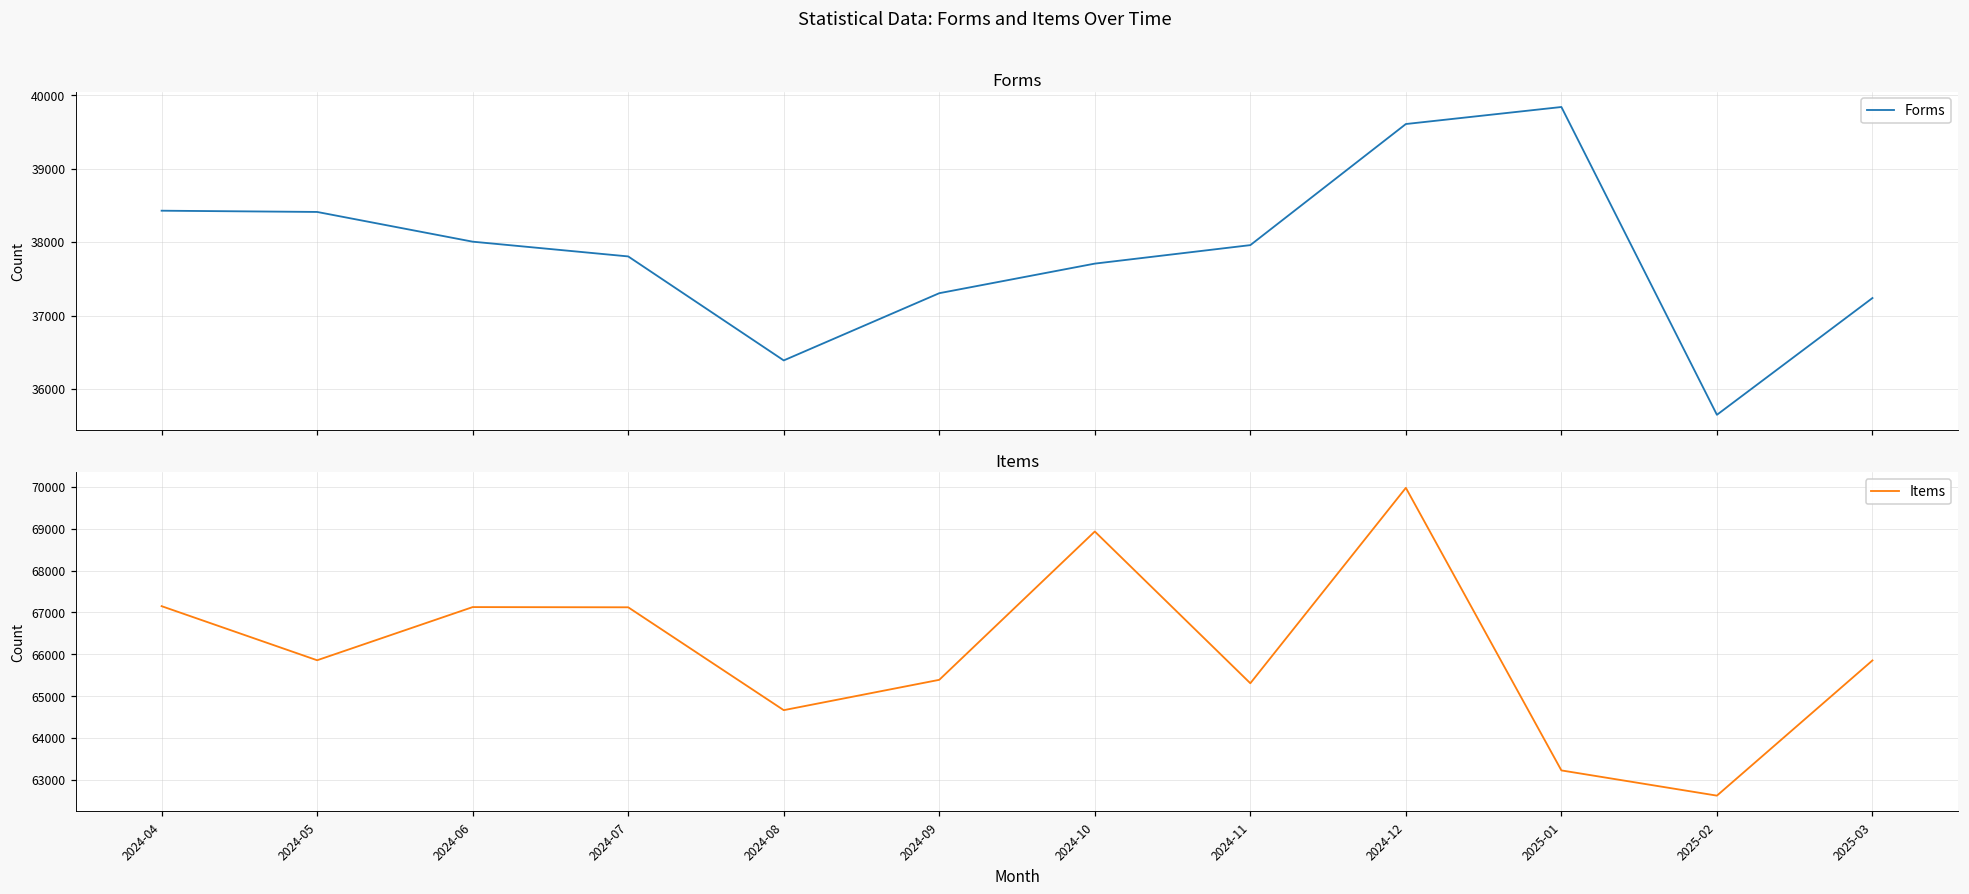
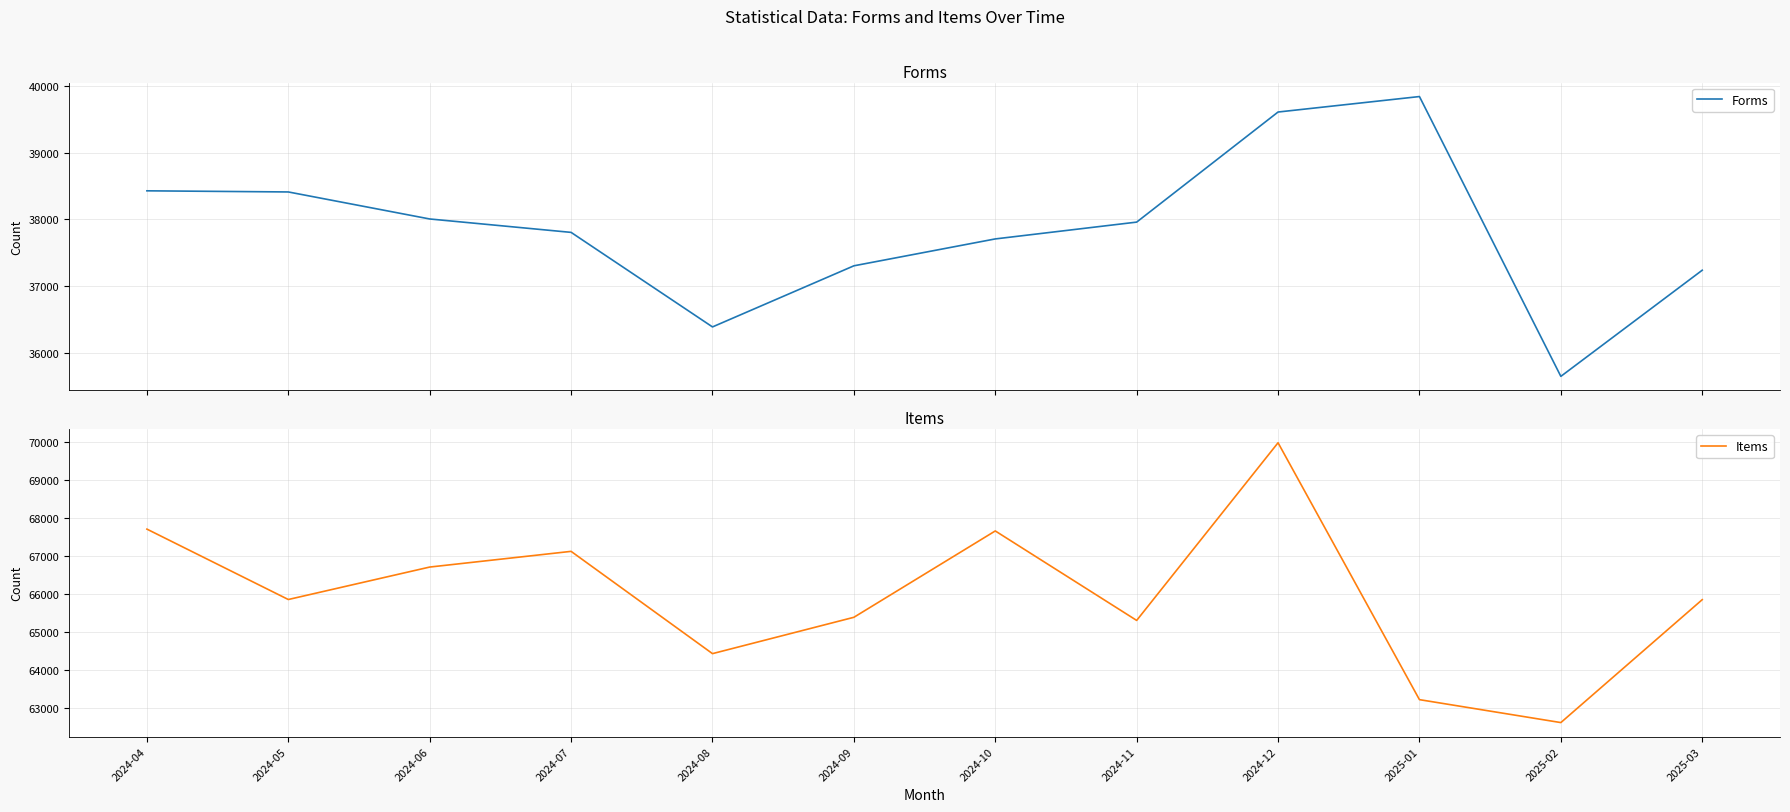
  {
    "Items": {
-     "2024-04": 67200,
+     "2024-04": 67700,
      "2024-05": 65900,
-     "2024-06": 67100,
+     "2024-06": 66700,
      "2024-07": 67100,
-     "2024-08": 64700,
+     "2024-08": 64400,
      "2024-09": 65400,
-     "2024-10": 68900,
+     "2024-10": 67700,
      "2024-11": 65300,
      "2024-12": 70000,
      "2025-01": 63200,
      "2025-02": 62600,
      "2025-03": 65900
    }
  }
